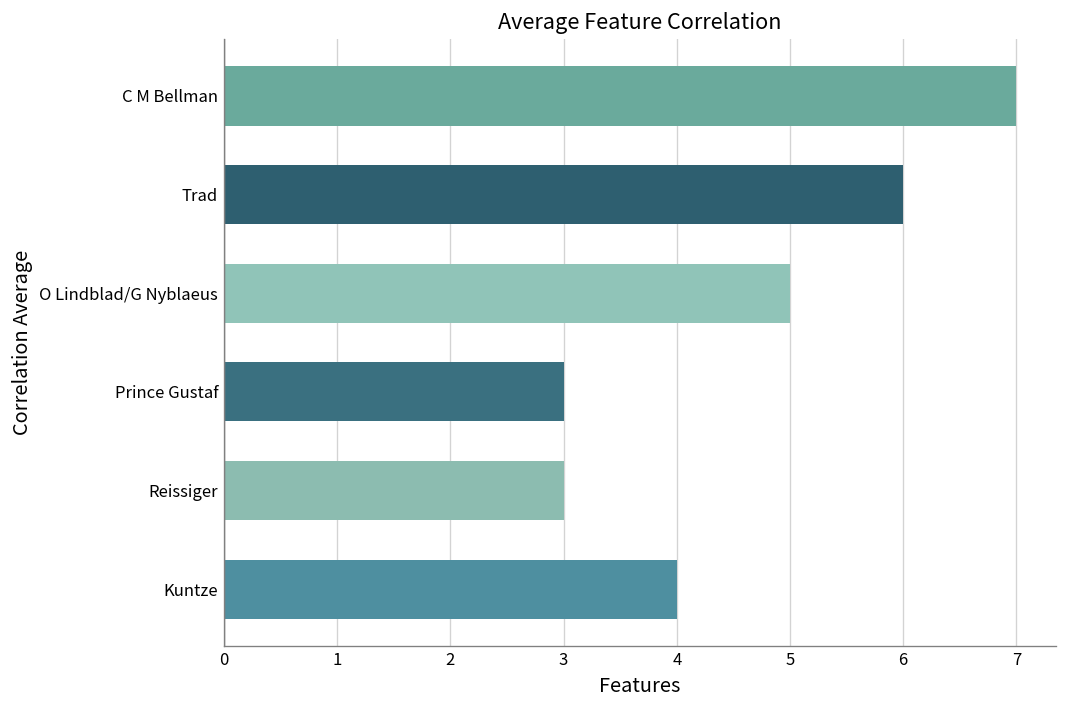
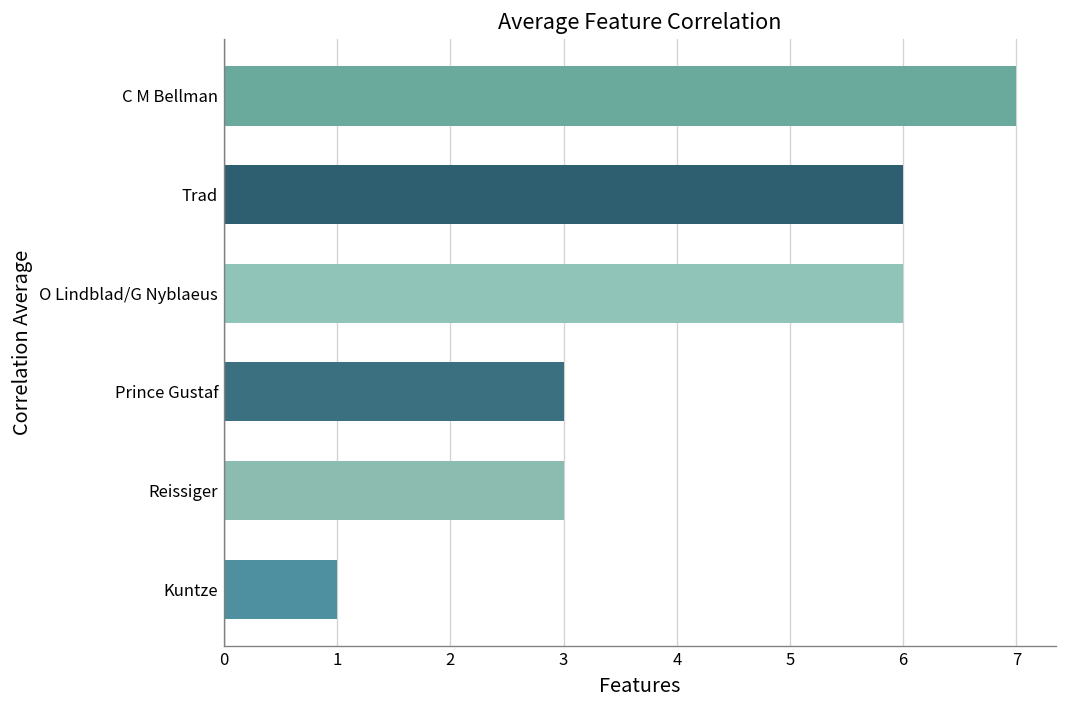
  {
    "C M Bellman": 7,
    "Trad": 6,
-   "O Lindblad/G Nyblaeus": 5,
+   "O Lindblad/G Nyblaeus": 6,
    "Prince Gustaf": 3,
    "Reissiger": 3,
-   "Kuntze": 4
+   "Kuntze": 1
  }
